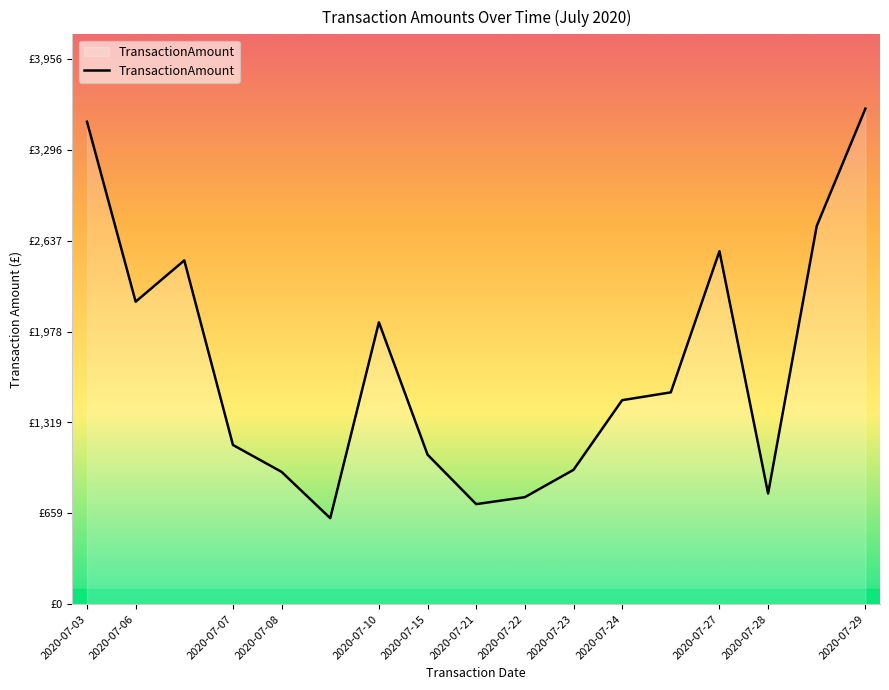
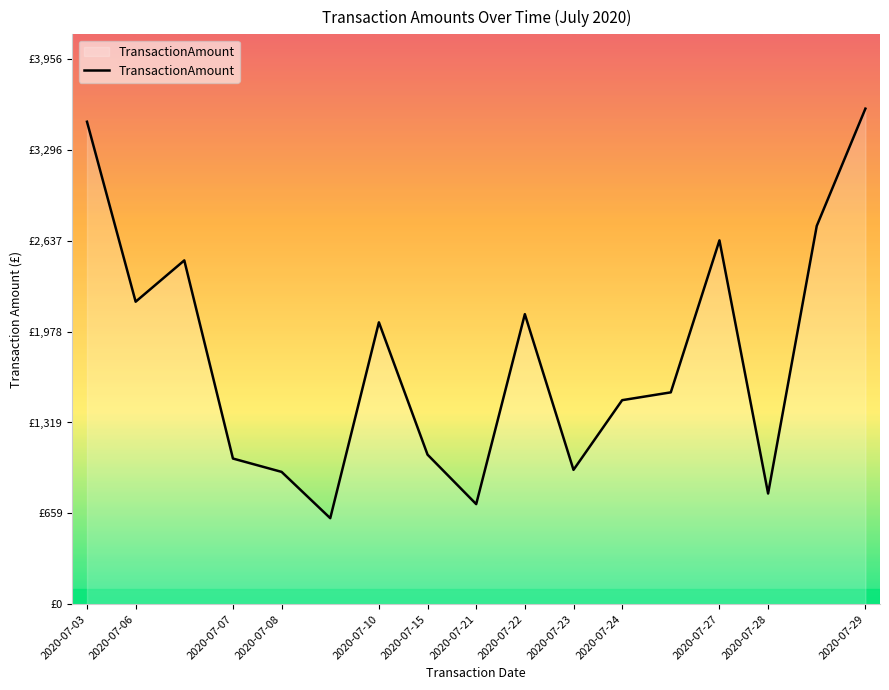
  {
    "2020-07-03": "£3,500",
-   "2020-07-07": "£1,160",
+   "2020-07-07": "£1,060",
    "2020-07-10": "£2,050",
    "2020-07-15": "£1,090",
    "2020-07-21": "£730",
-   "2020-07-22": "£780",
+   "2020-07-22": "£2,100",
    "2020-07-23": "£970",
-   "2020-07-27": "£2,560",
+   "2020-07-27": "£2,640",
    "2020-07-29": "£3,600"
  }
